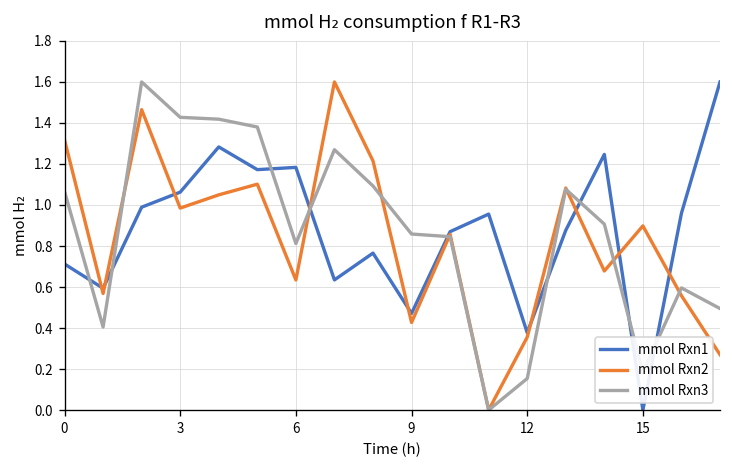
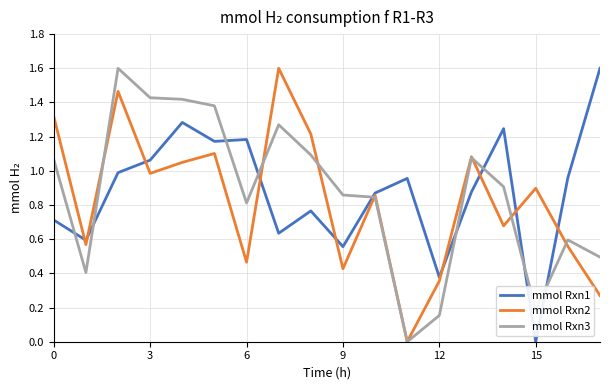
  {
    "mmol Rxn1": {
      "0": 0.71,
      "3": 1.06,
      "6": 1.18,
-     "9": 0.47,
+     "9": 0.56,
      "12": 0.38,
      "15": 0.00
    },
    "mmol Rxn2": {
      "0": 1.32,
      "3": 0.98,
-     "6": 0.63,
+     "6": 0.47,
      "9": 0.43,
      "12": 0.36,
      "15": 0.90
    },
    "mmol Rxn3": {
      "0": 1.07,
      "3": 1.43,
      "6": 0.81,
      "9": 0.86,
      "12": 0.15
    }
  }
